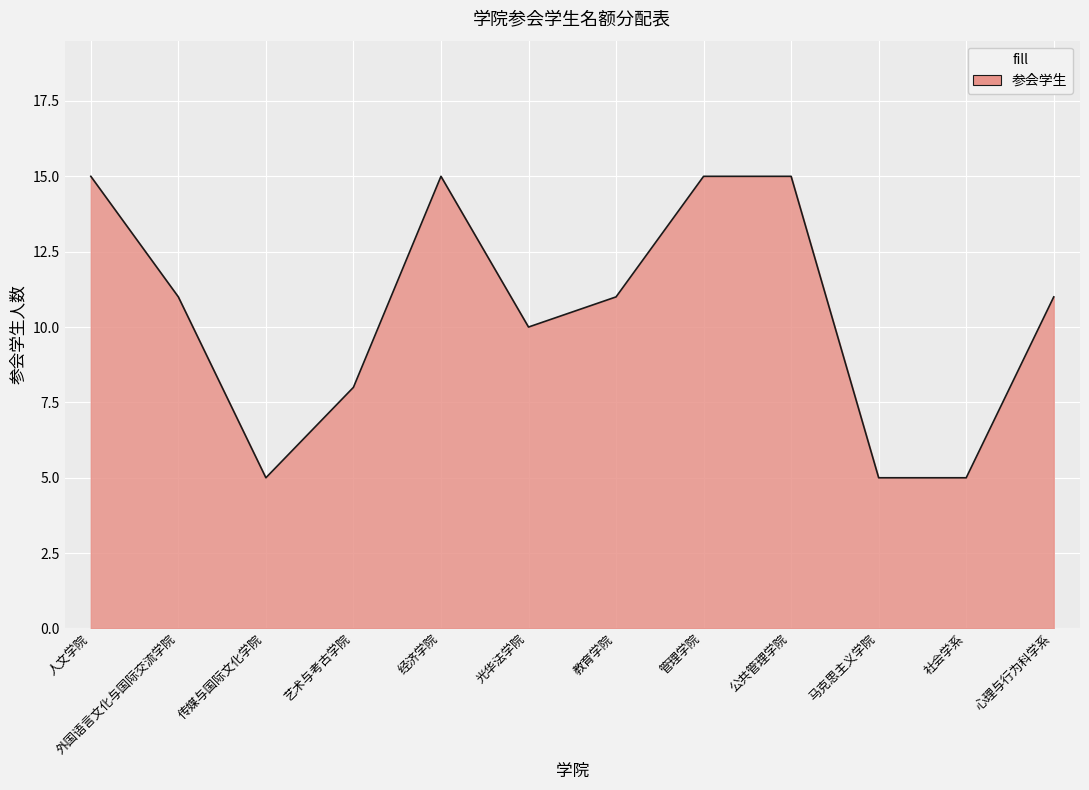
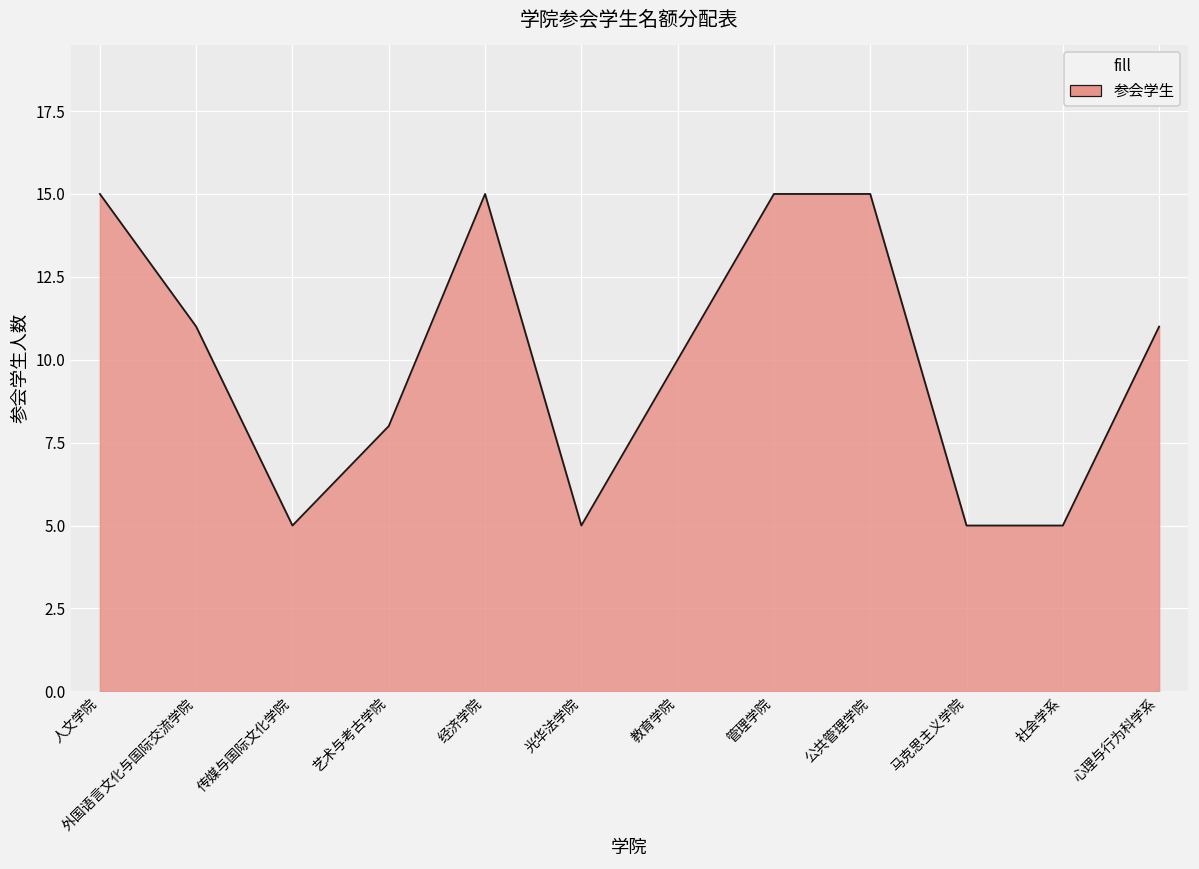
  {
    "人文学院": 15,
    "外国语言文化与国际交流学院": 11,
    "传媒与国际文化学院": 5,
    "艺术与考古学院": 8,
    "经济学院": 15,
-   "光华法学院": 10,
-   "教育学院": 11,
+   "光华法学院": 5,
+   "教育学院": 10,
    "管理学院": 15,
    "公共管理学院": 15,
    "马克思主义学院": 5,
    "社会学系": 5,
    "心理与行为科学系": 11
  }
